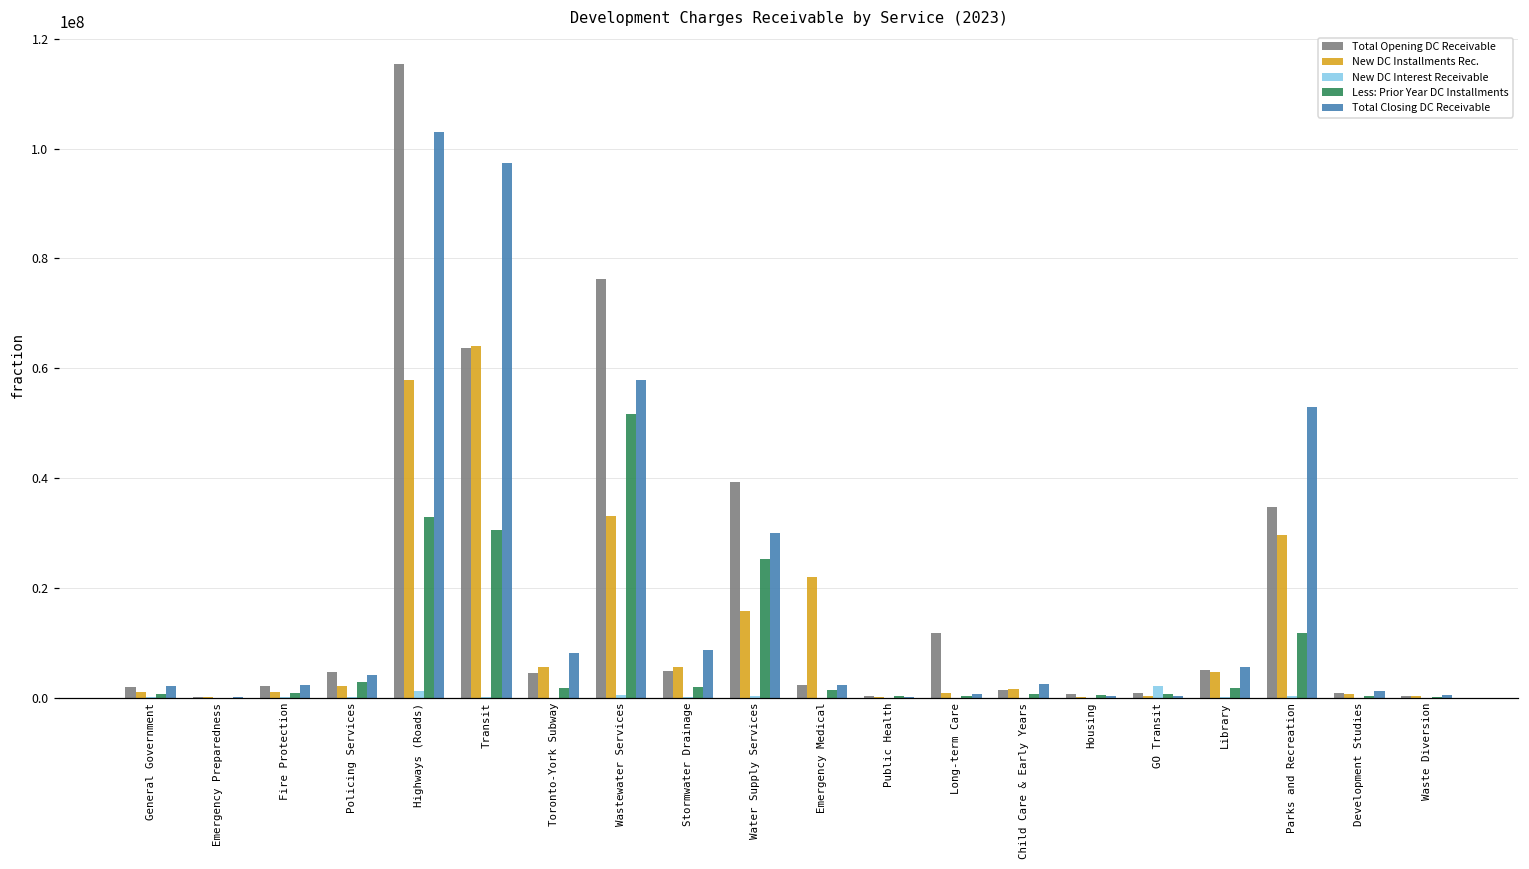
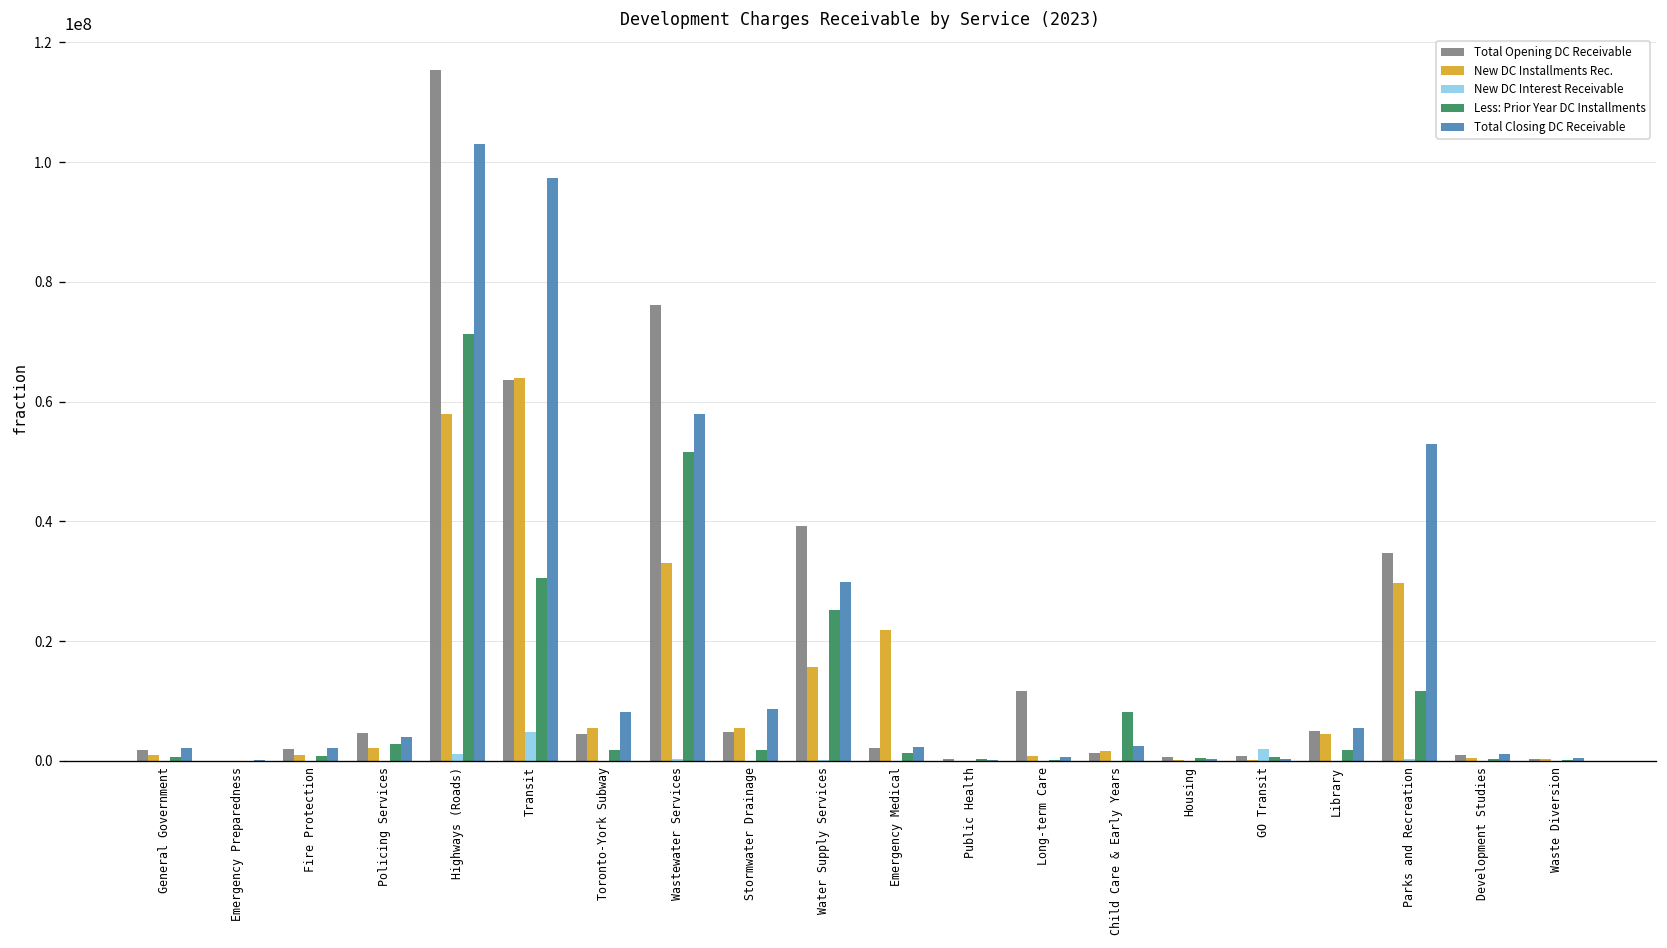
  {
    "Total Opening DC Receivable": {
      "General Government": 2000000,
      "Fire Protection": 2000000,
      "Policing Services": 5000000,
      "Highways (Roads)": 115000000,
      "Transit": 64000000,
      "Toronto-York Subway": 4000000,
      "Wastewater Services": 76000000,
      "Stormwater Drainage": 5000000,
      "Water Supply Services": 39000000,
      "Emergency Medical": 2000000,
      "Long-term Care": 12000000,
      "Child Care & Early Years": 1000000,
      "Housing": 1000000,
      "GO Transit": 1000000,
      "Library": 5000000,
      "Parks and Recreation": 35000000,
      "Development Studies": 1000000
    },
    "New DC Installments Rec.": {
      "General Government": 1000000,
      "Fire Protection": 1000000,
      "Policing Services": 2000000,
      "Highways (Roads)": 58000000,
      "Transit": 64000000,
      "Toronto-York Subway": 6000000,
      "Wastewater Services": 33000000,
      "Stormwater Drainage": 6000000,
      "Water Supply Services": 16000000,
      "Emergency Medical": 22000000,
      "Long-term Care": 1000000,
      "Child Care & Early Years": 2000000,
      "Library": 5000000,
      "Parks and Recreation": 30000000,
      "Development Studies": 1000000
    },
    "New DC Interest Receivable": {
      "Emergency Preparedness": 0,
      "Highways (Roads)": 1000000,
-     "Transit": 0,
+     "Transit": 5000000,
      "Toronto-York Subway": 0,
      "Housing": 0,
      "GO Transit": 2000000
    },
    "Less: Prior Year DC Installments": {
      "General Government": 1000000,
      "Fire Protection": 1000000,
      "Policing Services": 3000000,
-     "Highways (Roads)": 33000000,
+     "Highways (Roads)": 71000000,
      "Transit": 31000000,
      "Toronto-York Subway": 2000000,
      "Wastewater Services": 52000000,
      "Stormwater Drainage": 2000000,
      "Water Supply Services": 25000000,
      "Emergency Medical": 1000000,
-     "Child Care & Early Years": 1000000,
+     "Child Care & Early Years": 8000000,
      "Housing": 1000000,
      "GO Transit": 1000000,
      "Library": 2000000,
      "Parks and Recreation": 12000000
    },
    "Total Closing DC Receivable": {
      "General Government": 2000000,
      "Fire Protection": 2000000,
      "Policing Services": 4000000,
      "Highways (Roads)": 103000000,
      "Transit": 97000000,
      "Toronto-York Subway": 8000000,
      "Wastewater Services": 58000000,
      "Stormwater Drainage": 9000000,
      "Water Supply Services": 30000000,
      "Emergency Medical": 2000000,
      "Long-term Care": 1000000,
      "Child Care & Early Years": 2000000,
      "Library": 6000000,
      "Parks and Recreation": 53000000,
      "Development Studies": 1000000
    }
  }
